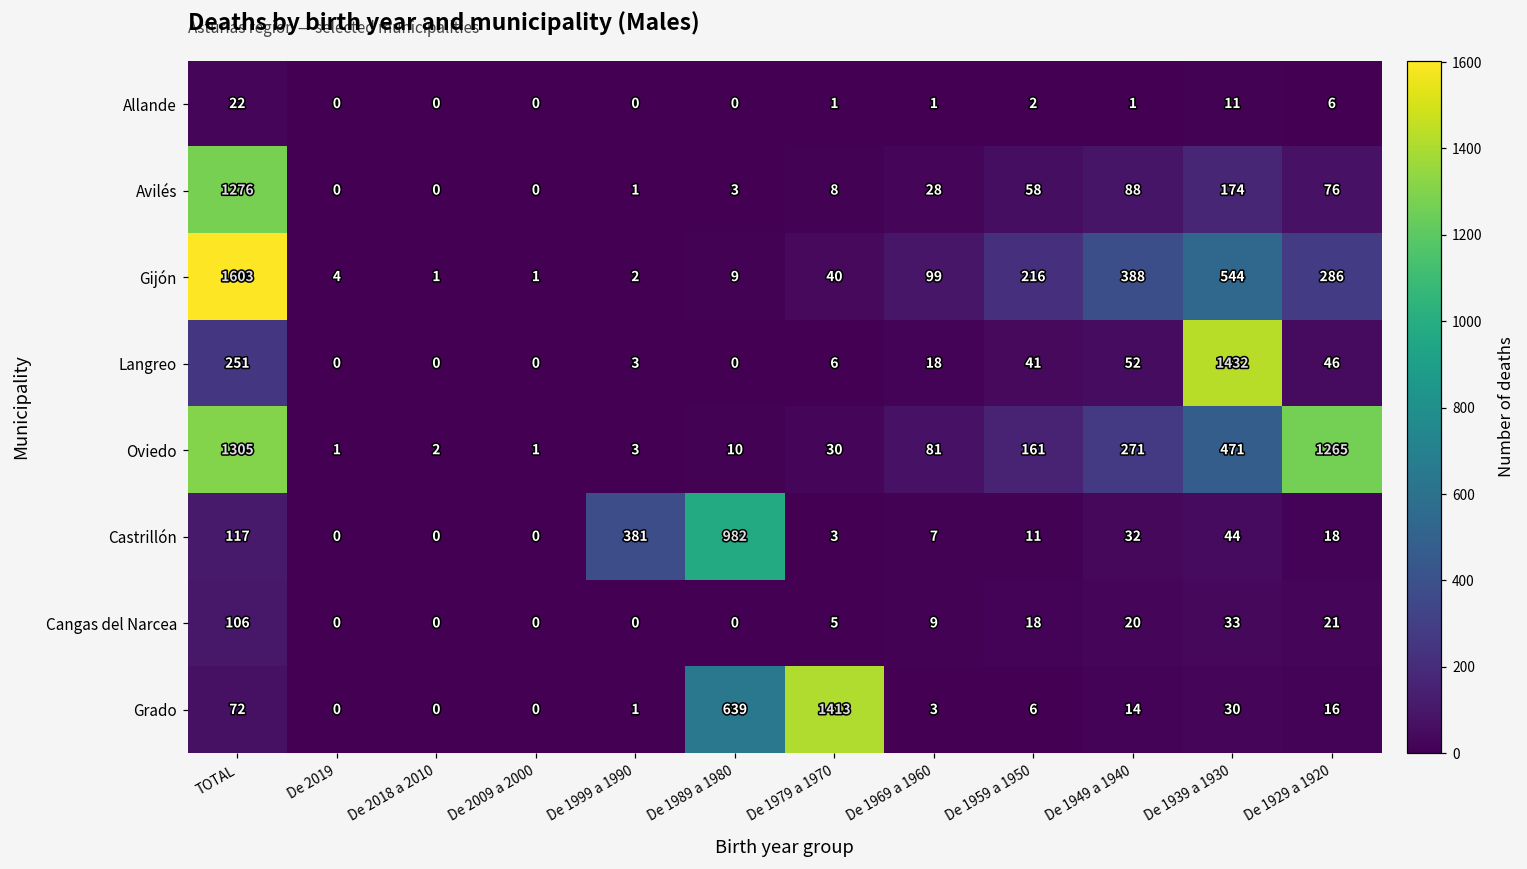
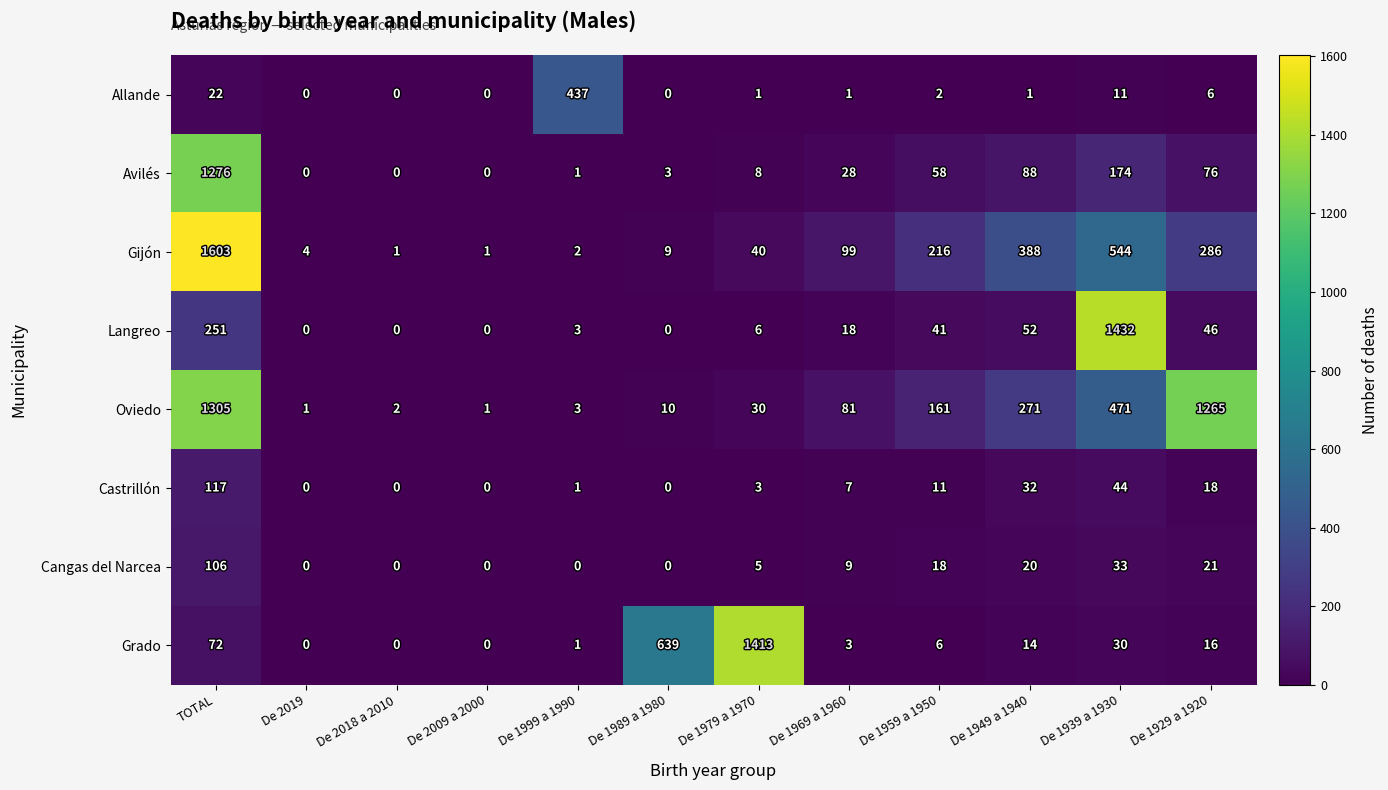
  {
    "Allande": {
      "TOTAL": 22,
      "De 2019": 0,
      "De 2018 a 2010": 0,
      "De 2009 a 2000": 0,
-     "De 1999 a 1990": 0,
+     "De 1999 a 1990": 437,
      "De 1989 a 1980": 0,
      "De 1979 a 1970": 1,
      "De 1969 a 1960": 1,
      "De 1959 a 1950": 2,
      "De 1949 a 1940": 1,
      "De 1939 a 1930": 11,
      "De 1929 a 1920": 6
    },
    "Avilés": {
      "TOTAL": 1276,
      "De 2019": 0,
      "De 2018 a 2010": 0,
      "De 2009 a 2000": 0,
      "De 1999 a 1990": 1,
      "De 1989 a 1980": 3,
      "De 1979 a 1970": 8,
      "De 1969 a 1960": 28,
      "De 1959 a 1950": 58,
      "De 1949 a 1940": 88,
      "De 1939 a 1930": 174,
      "De 1929 a 1920": 76
    },
    "Gijón": {
      "TOTAL": 1603,
      "De 2019": 4,
      "De 2018 a 2010": 1,
      "De 2009 a 2000": 1,
      "De 1999 a 1990": 2,
      "De 1989 a 1980": 9,
      "De 1979 a 1970": 40,
      "De 1969 a 1960": 99,
      "De 1959 a 1950": 216,
      "De 1949 a 1940": 388,
      "De 1939 a 1930": 544,
      "De 1929 a 1920": 286
    },
    "Langreo": {
      "TOTAL": 251,
      "De 2019": 0,
      "De 2018 a 2010": 0,
      "De 2009 a 2000": 0,
      "De 1999 a 1990": 3,
      "De 1989 a 1980": 0,
      "De 1979 a 1970": 6,
      "De 1969 a 1960": 18,
      "De 1959 a 1950": 41,
      "De 1949 a 1940": 52,
      "De 1939 a 1930": 1432,
      "De 1929 a 1920": 46
    },
    "Oviedo": {
      "TOTAL": 1305,
      "De 2019": 1,
      "De 2018 a 2010": 2,
      "De 2009 a 2000": 1,
      "De 1999 a 1990": 3,
      "De 1989 a 1980": 10,
      "De 1979 a 1970": 30,
      "De 1969 a 1960": 81,
      "De 1959 a 1950": 161,
      "De 1949 a 1940": 271,
      "De 1939 a 1930": 471,
      "De 1929 a 1920": 1265
    },
    "Castrillón": {
      "TOTAL": 117,
      "De 2019": 0,
      "De 2018 a 2010": 0,
      "De 2009 a 2000": 0,
-     "De 1999 a 1990": 381,
-     "De 1989 a 1980": 982,
+     "De 1999 a 1990": 1,
+     "De 1989 a 1980": 0,
      "De 1979 a 1970": 3,
      "De 1969 a 1960": 7,
      "De 1959 a 1950": 11,
      "De 1949 a 1940": 32,
      "De 1939 a 1930": 44,
      "De 1929 a 1920": 18
    },
    "Cangas del Narcea": {
      "TOTAL": 106,
      "De 2019": 0,
      "De 2018 a 2010": 0,
      "De 2009 a 2000": 0,
      "De 1999 a 1990": 0,
      "De 1989 a 1980": 0,
      "De 1979 a 1970": 5,
      "De 1969 a 1960": 9,
      "De 1959 a 1950": 18,
      "De 1949 a 1940": 20,
      "De 1939 a 1930": 33,
      "De 1929 a 1920": 21
    },
    "Grado": {
      "TOTAL": 72,
      "De 2019": 0,
      "De 2018 a 2010": 0,
      "De 2009 a 2000": 0,
      "De 1999 a 1990": 1,
      "De 1989 a 1980": 639,
      "De 1979 a 1970": 1413,
      "De 1969 a 1960": 3,
      "De 1959 a 1950": 6,
      "De 1949 a 1940": 14,
      "De 1939 a 1930": 30,
      "De 1929 a 1920": 16
    }
  }
